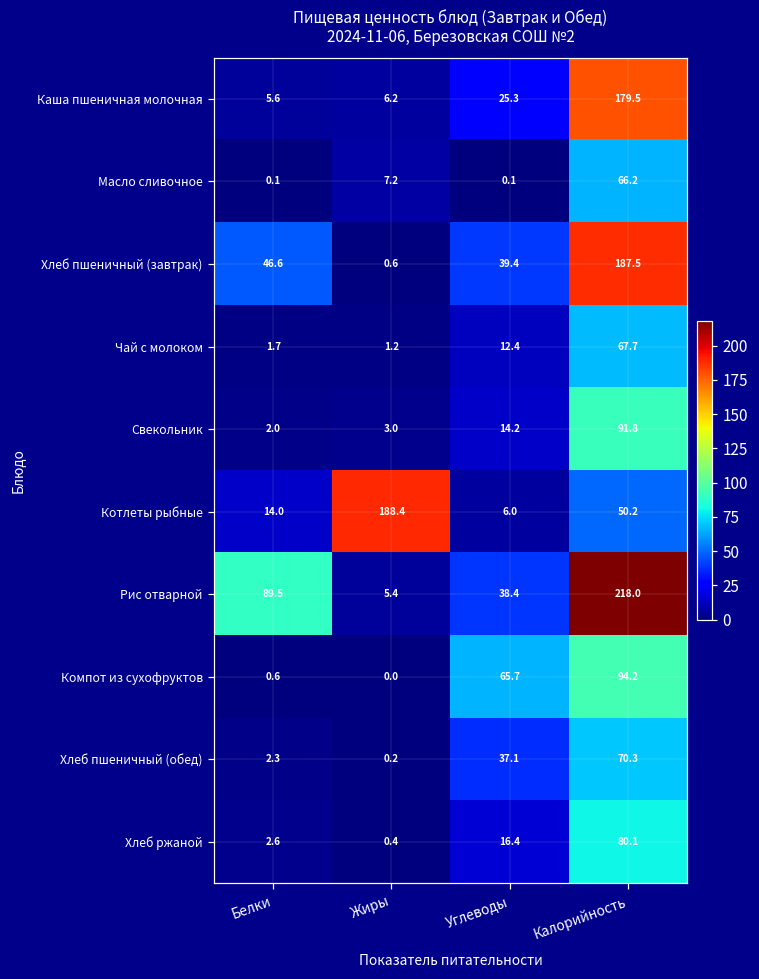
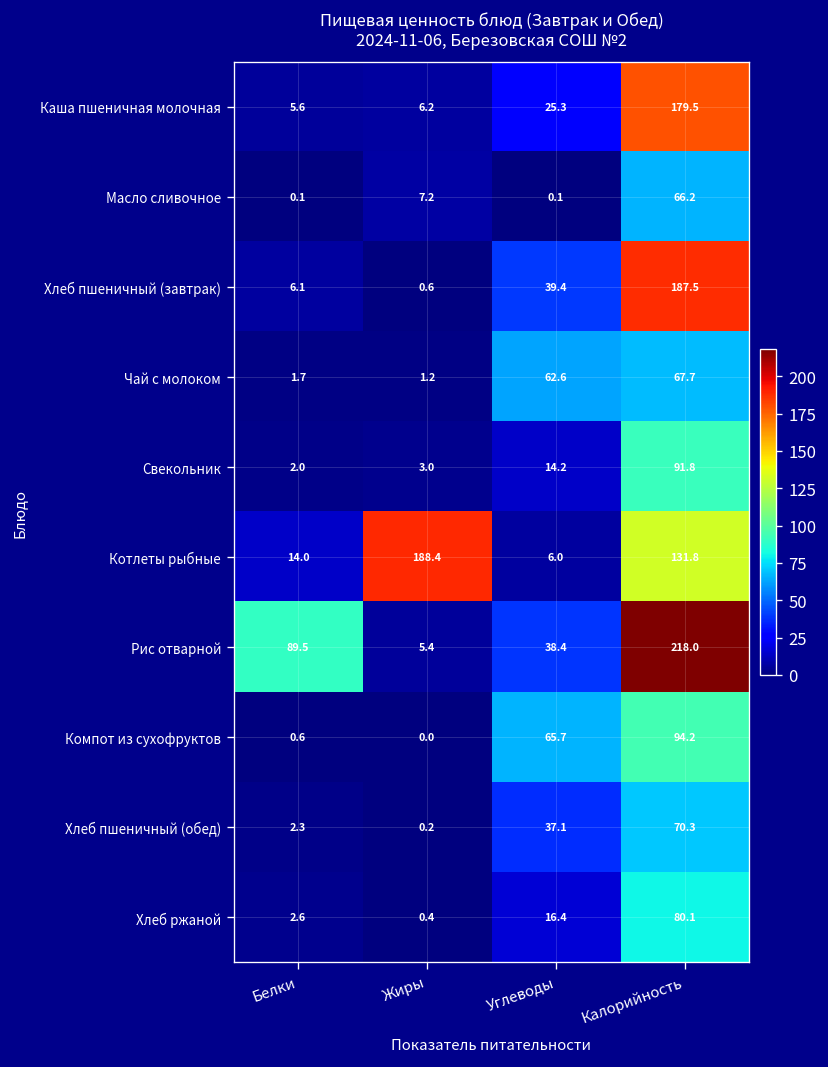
  {
    "Каша пшеничная молочная": {
      "Белки": 5.6,
      "Жиры": 6.2,
      "Углеводы": 25.3,
      "Калорийность": 179.5
    },
    "Масло сливочное": {
      "Белки": 0.1,
      "Жиры": 7.2,
      "Углеводы": 0.1,
      "Калорийность": 66.2
    },
    "Хлеб пшеничный (завтрак)": {
-     "Белки": 46.6,
+     "Белки": 6.1,
      "Жиры": 0.6,
      "Углеводы": 39.4,
      "Калорийность": 187.5
    },
    "Чай с молоком": {
      "Белки": 1.7,
      "Жиры": 1.2,
-     "Углеводы": 12.4,
+     "Углеводы": 62.6,
      "Калорийность": 67.7
    },
    "Свекольник": {
      "Белки": 2.0,
      "Жиры": 3.0,
      "Углеводы": 14.2,
      "Калорийность": 91.8
    },
    "Котлеты рыбные": {
      "Белки": 14.0,
      "Жиры": 188.4,
      "Углеводы": 6.0,
-     "Калорийность": 50.2
+     "Калорийность": 131.8
    },
    "Рис отварной": {
      "Белки": 89.5,
      "Жиры": 5.4,
      "Углеводы": 38.4,
      "Калорийность": 218.0
    },
    "Компот из сухофруктов": {
      "Белки": 0.6,
      "Жиры": 0.0,
      "Углеводы": 65.7,
      "Калорийность": 94.2
    },
    "Хлеб пшеничный (обед)": {
      "Белки": 2.3,
      "Жиры": 0.2,
      "Углеводы": 37.1,
      "Калорийность": 70.3
    },
    "Хлеб ржаной": {
      "Белки": 2.6,
      "Жиры": 0.4,
      "Углеводы": 16.4,
      "Калорийность": 80.1
    }
  }
